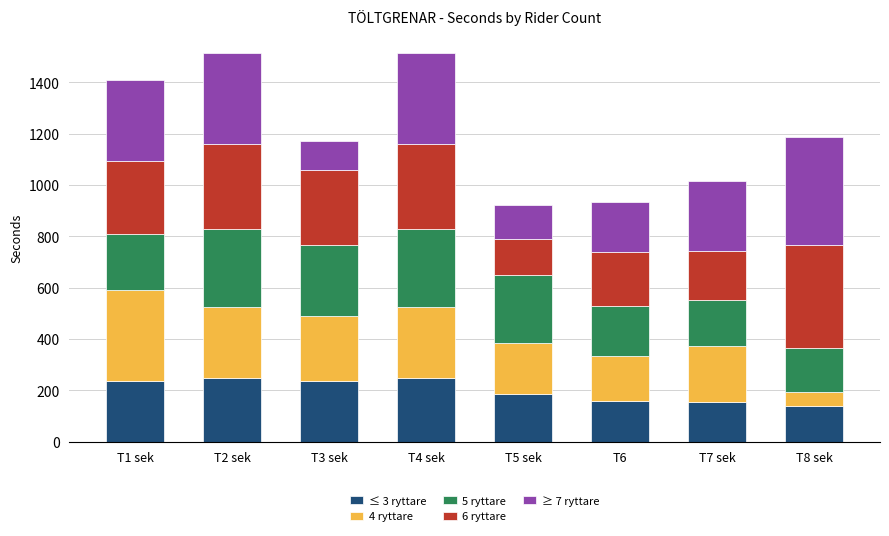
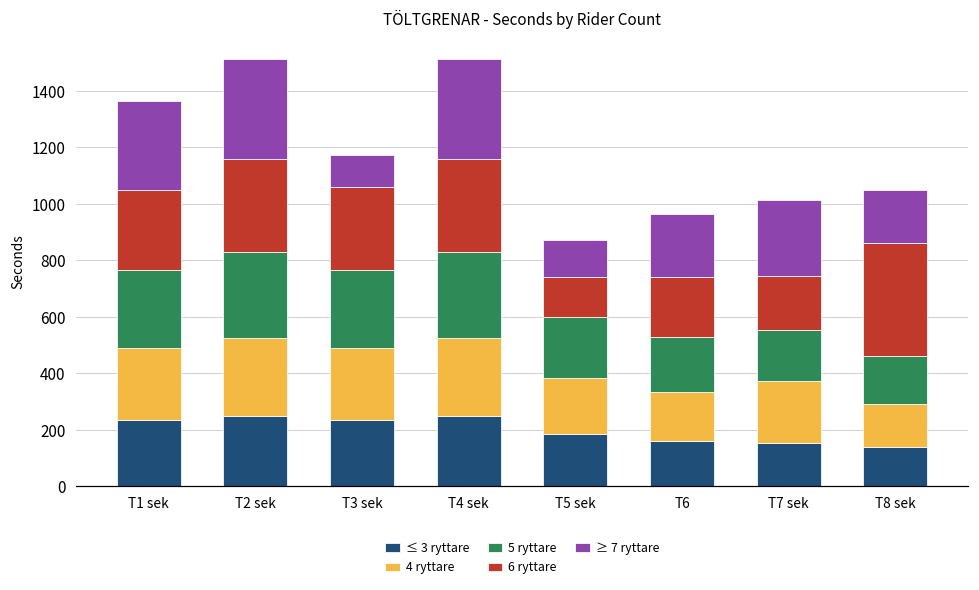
  {
    "≤ 3 ryttare": {
      "T1 sek": 240,
      "T2 sek": 250,
      "T3 sek": 240,
      "T4 sek": 250,
      "T5 sek": 190,
      "T6": 160,
      "T7 sek": 160,
      "T8 sek": 140
    },
    "4 ryttare": {
-     "T1 sek": 360,
+     "T1 sek": 260,
      "T2 sek": 280,
      "T3 sek": 260,
      "T4 sek": 280,
      "T5 sek": 200,
      "T6": 180,
      "T7 sek": 220,
-     "T8 sek": 50
+     "T8 sek": 150
    },
    "5 ryttare": {
-     "T1 sek": 220,
+     "T1 sek": 280,
      "T2 sek": 310,
      "T3 sek": 280,
      "T4 sek": 310,
-     "T5 sek": 260,
+     "T5 sek": 220,
      "T6": 200,
      "T7 sek": 180,
      "T8 sek": 170
    },
    "6 ryttare": {
      "T1 sek": 290,
      "T2 sek": 330,
      "T3 sek": 300,
      "T4 sek": 330,
      "T5 sek": 140,
      "T6": 210,
      "T7 sek": 190,
      "T8 sek": 400
    },
    "≥ 7 ryttare": {
      "T1 sek": 320,
      "T2 sek": 360,
      "T3 sek": 110,
      "T4 sek": 360,
      "T5 sek": 130,
-     "T6": 190,
+     "T6": 230,
      "T7 sek": 270,
-     "T8 sek": 420
+     "T8 sek": 190
    }
  }
